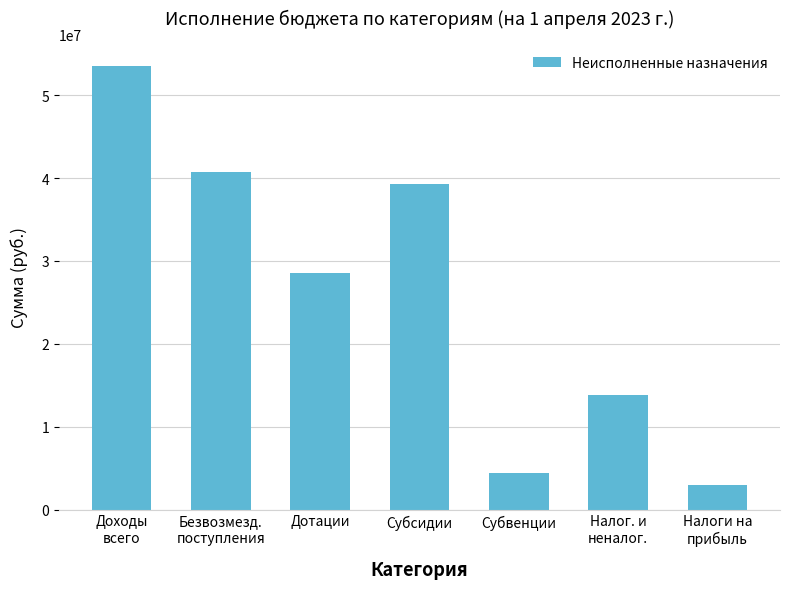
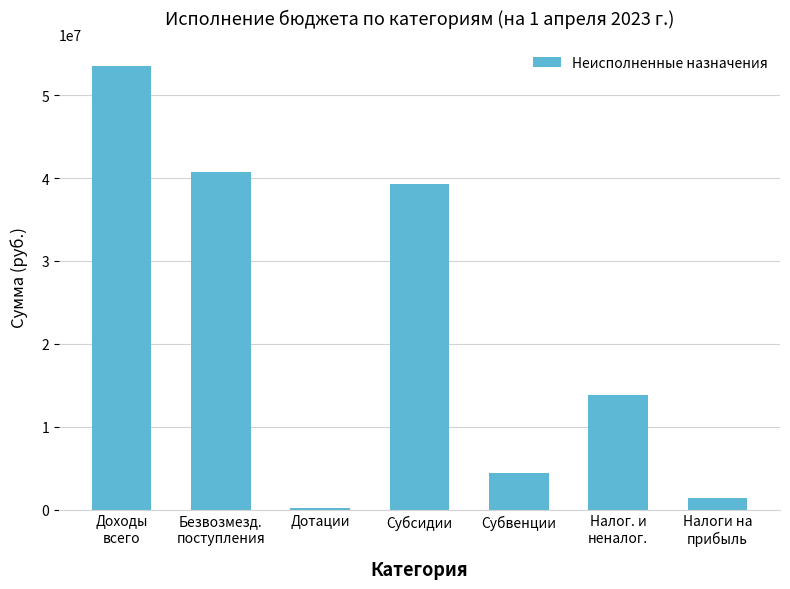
  {
    "Доходы всего": 54000000,
    "Безвозмезд. поступления": 41000000,
-   "Дотации": 29000000,
+   "Дотации": 0,
    "Субсидии": 39000000,
    "Субвенции": 4000000,
    "Налог. и неналог.": 14000000,
-   "Налоги на прибыль": 3000000
+   "Налоги на прибыль": 1000000
  }
